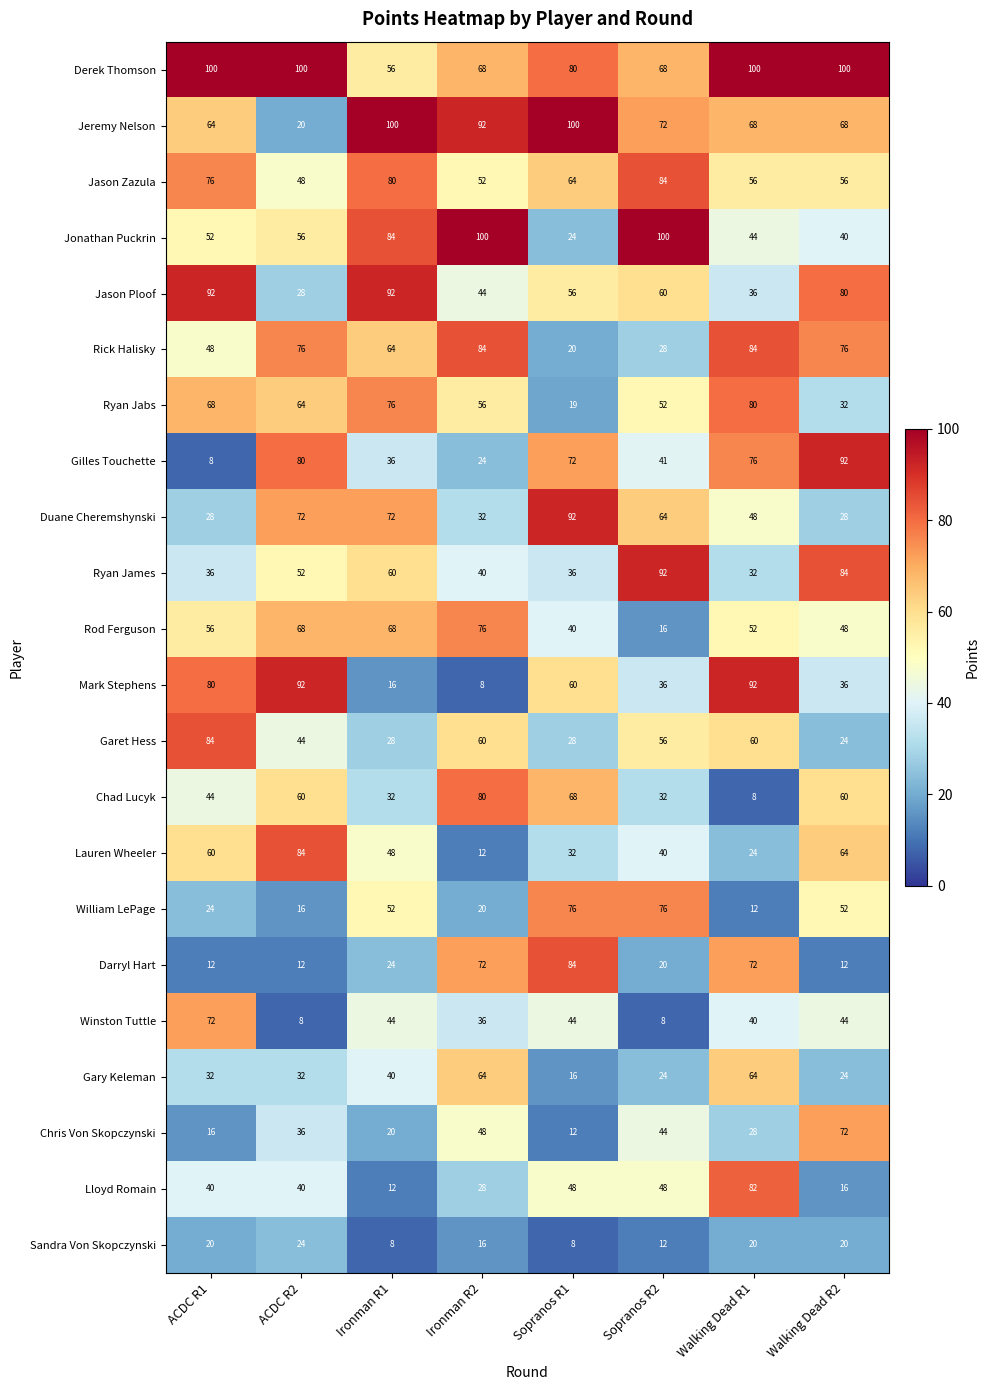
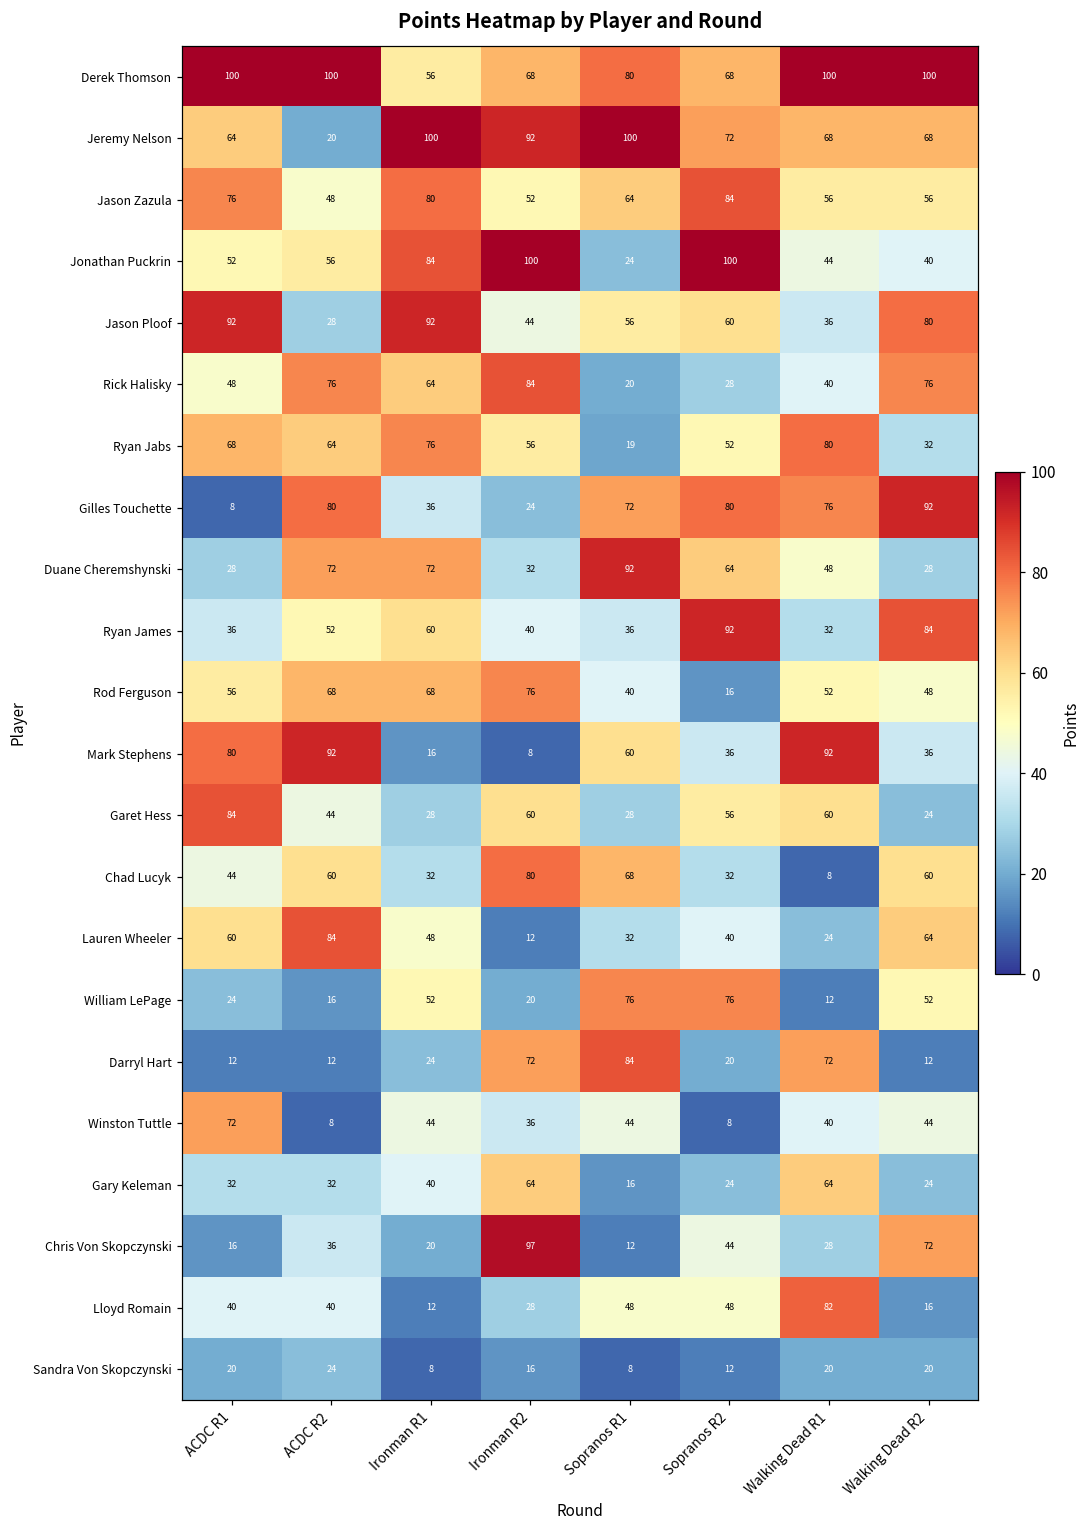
  {
    "Derek Thomson": {
      "ACDC R1": 100,
      "ACDC R2": 100,
      "Ironman R1": 56,
      "Ironman R2": 68,
      "Sopranos R1": 80,
      "Sopranos R2": 68,
      "Walking Dead R1": 100,
      "Walking Dead R2": 100
    },
    "Jeremy Nelson": {
      "ACDC R1": 64,
      "ACDC R2": 20,
      "Ironman R1": 100,
      "Ironman R2": 92,
      "Sopranos R1": 100,
      "Sopranos R2": 72,
      "Walking Dead R1": 68,
      "Walking Dead R2": 68
    },
    "Jason Zazula": {
      "ACDC R1": 76,
      "ACDC R2": 48,
      "Ironman R1": 80,
      "Ironman R2": 52,
      "Sopranos R1": 64,
      "Sopranos R2": 84,
      "Walking Dead R1": 56,
      "Walking Dead R2": 56
    },
    "Jonathan Puckrin": {
      "ACDC R1": 52,
      "ACDC R2": 56,
      "Ironman R1": 84,
      "Ironman R2": 100,
      "Sopranos R1": 24,
      "Sopranos R2": 100,
      "Walking Dead R1": 44,
      "Walking Dead R2": 40
    },
    "Jason Ploof": {
      "ACDC R1": 92,
      "ACDC R2": 28,
      "Ironman R1": 92,
      "Ironman R2": 44,
      "Sopranos R1": 56,
      "Sopranos R2": 60,
      "Walking Dead R1": 36,
      "Walking Dead R2": 80
    },
    "Rick Halisky": {
      "ACDC R1": 48,
      "ACDC R2": 76,
      "Ironman R1": 64,
      "Ironman R2": 84,
      "Sopranos R1": 20,
      "Sopranos R2": 28,
-     "Walking Dead R1": 84,
+     "Walking Dead R1": 40,
      "Walking Dead R2": 76
    },
    "Ryan Jabs": {
      "ACDC R1": 68,
      "ACDC R2": 64,
      "Ironman R1": 76,
      "Ironman R2": 56,
      "Sopranos R1": 19,
      "Sopranos R2": 52,
      "Walking Dead R1": 80,
      "Walking Dead R2": 32
    },
    "Gilles Touchette": {
      "ACDC R1": 8,
      "ACDC R2": 80,
      "Ironman R1": 36,
      "Ironman R2": 24,
      "Sopranos R1": 72,
-     "Sopranos R2": 41,
+     "Sopranos R2": 80,
      "Walking Dead R1": 76,
      "Walking Dead R2": 92
    },
    "Duane Cheremshynski": {
      "ACDC R1": 28,
      "ACDC R2": 72,
      "Ironman R1": 72,
      "Ironman R2": 32,
      "Sopranos R1": 92,
      "Sopranos R2": 64,
      "Walking Dead R1": 48,
      "Walking Dead R2": 28
    },
    "Ryan James": {
      "ACDC R1": 36,
      "ACDC R2": 52,
      "Ironman R1": 60,
      "Ironman R2": 40,
      "Sopranos R1": 36,
      "Sopranos R2": 92,
      "Walking Dead R1": 32,
      "Walking Dead R2": 84
    },
    "Rod Ferguson": {
      "ACDC R1": 56,
      "ACDC R2": 68,
      "Ironman R1": 68,
      "Ironman R2": 76,
      "Sopranos R1": 40,
      "Sopranos R2": 16,
      "Walking Dead R1": 52,
      "Walking Dead R2": 48
    },
    "Mark Stephens": {
      "ACDC R1": 80,
      "ACDC R2": 92,
      "Ironman R1": 16,
      "Ironman R2": 8,
      "Sopranos R1": 60,
      "Sopranos R2": 36,
      "Walking Dead R1": 92,
      "Walking Dead R2": 36
    },
    "Garet Hess": {
      "ACDC R1": 84,
      "ACDC R2": 44,
      "Ironman R1": 28,
      "Ironman R2": 60,
      "Sopranos R1": 28,
      "Sopranos R2": 56,
      "Walking Dead R1": 60,
      "Walking Dead R2": 24
    },
    "Chad Lucyk": {
      "ACDC R1": 44,
      "ACDC R2": 60,
      "Ironman R1": 32,
      "Ironman R2": 80,
      "Sopranos R1": 68,
      "Sopranos R2": 32,
      "Walking Dead R1": 8,
      "Walking Dead R2": 60
    },
    "Lauren Wheeler": {
      "ACDC R1": 60,
      "ACDC R2": 84,
      "Ironman R1": 48,
      "Ironman R2": 12,
      "Sopranos R1": 32,
      "Sopranos R2": 40,
      "Walking Dead R1": 24,
      "Walking Dead R2": 64
    },
    "William LePage": {
      "ACDC R1": 24,
      "ACDC R2": 16,
      "Ironman R1": 52,
      "Ironman R2": 20,
      "Sopranos R1": 76,
      "Sopranos R2": 76,
      "Walking Dead R1": 12,
      "Walking Dead R2": 52
    },
    "Darryl Hart": {
      "ACDC R1": 12,
      "ACDC R2": 12,
      "Ironman R1": 24,
      "Ironman R2": 72,
      "Sopranos R1": 84,
      "Sopranos R2": 20,
      "Walking Dead R1": 72,
      "Walking Dead R2": 12
    },
    "Winston Tuttle": {
      "ACDC R1": 72,
      "ACDC R2": 8,
      "Ironman R1": 44,
      "Ironman R2": 36,
      "Sopranos R1": 44,
      "Sopranos R2": 8,
      "Walking Dead R1": 40,
      "Walking Dead R2": 44
    },
    "Gary Keleman": {
      "ACDC R1": 32,
      "ACDC R2": 32,
      "Ironman R1": 40,
      "Ironman R2": 64,
      "Sopranos R1": 16,
      "Sopranos R2": 24,
      "Walking Dead R1": 64,
      "Walking Dead R2": 24
    },
    "Chris Von Skopczynski": {
      "ACDC R1": 16,
      "ACDC R2": 36,
      "Ironman R1": 20,
-     "Ironman R2": 48,
+     "Ironman R2": 97,
      "Sopranos R1": 12,
      "Sopranos R2": 44,
      "Walking Dead R1": 28,
      "Walking Dead R2": 72
    },
    "Lloyd Romain": {
      "ACDC R1": 40,
      "ACDC R2": 40,
      "Ironman R1": 12,
      "Ironman R2": 28,
      "Sopranos R1": 48,
      "Sopranos R2": 48,
      "Walking Dead R1": 82,
      "Walking Dead R2": 16
    },
    "Sandra Von Skopczynski": {
      "ACDC R1": 20,
      "ACDC R2": 24,
      "Ironman R1": 8,
      "Ironman R2": 16,
      "Sopranos R1": 8,
      "Sopranos R2": 12,
      "Walking Dead R1": 20,
      "Walking Dead R2": 20
    }
  }
